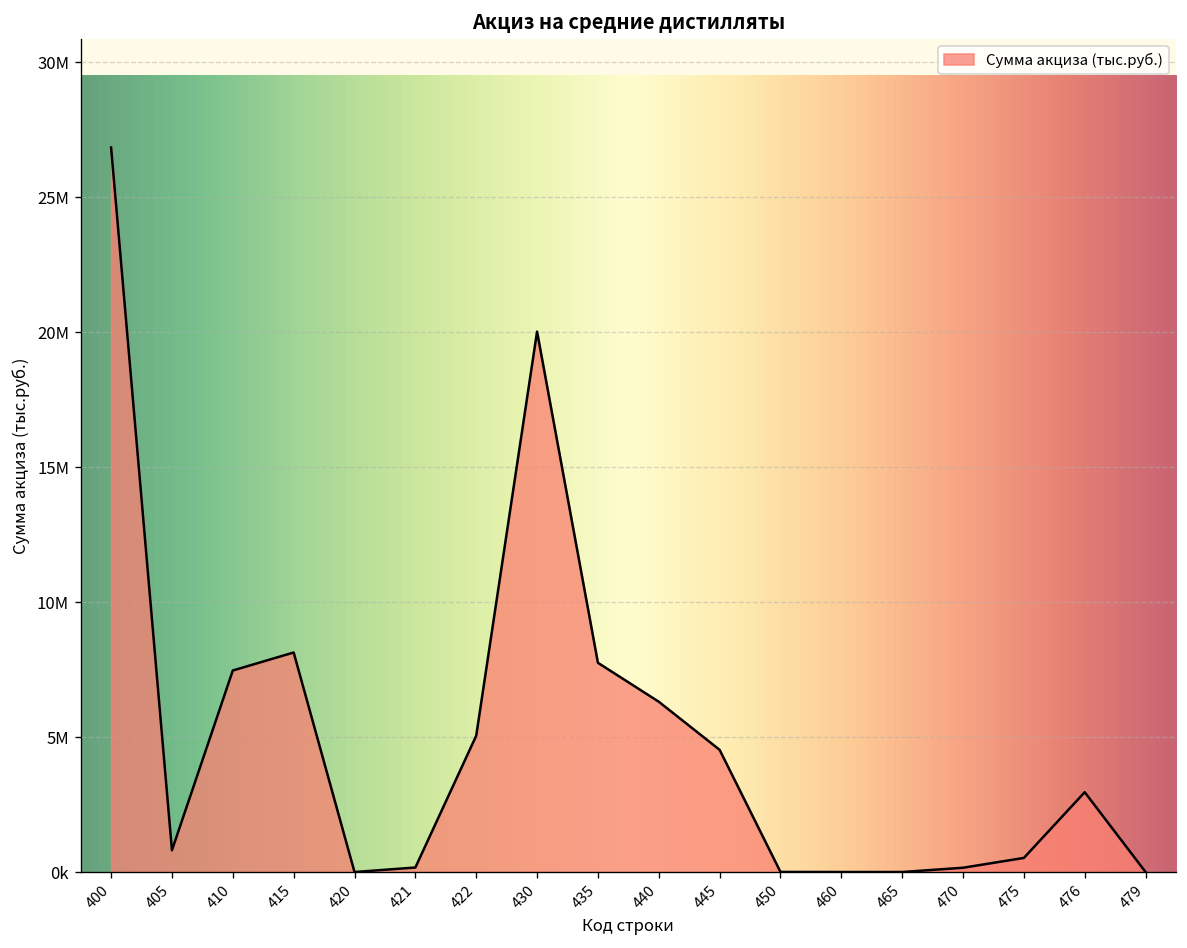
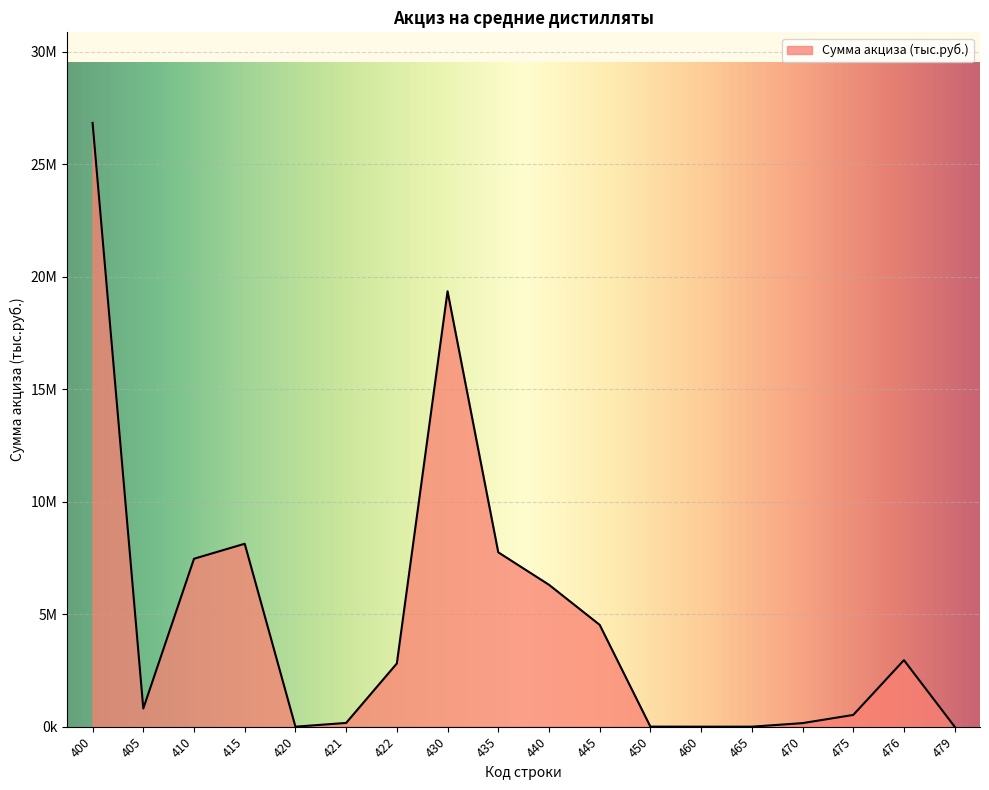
  {
    "400": 26800000,
    "405": 800000,
    "410": 7500000,
    "415": 8100000,
    "420": 0,
    "421": 200000,
-   "422": 5000000,
-   "430": 20000000,
+   "422": 2800000,
+   "430": 19400000,
    "435": 7800000,
    "440": 6300000,
    "445": 4500000,
    "450": 0,
    "460": 0,
    "465": 0,
    "470": 200000,
    "475": 500000,
    "476": 3000000,
    "479": 0
  }
